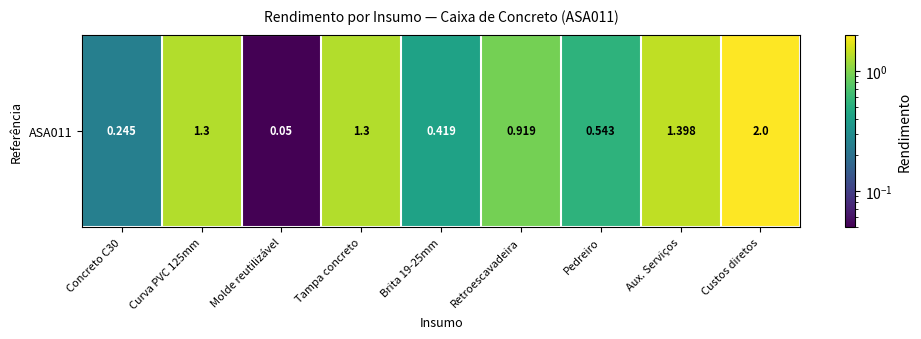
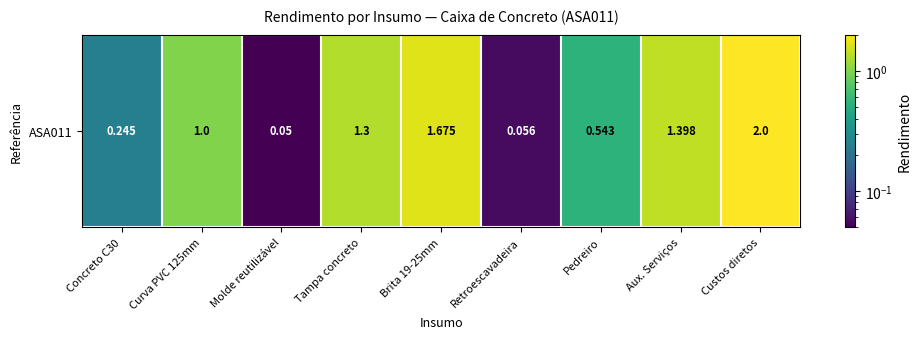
  {
    "ASA011": {
      "Concreto C30": 0.245,
-     "Curva PVC 125mm": 1.3,
+     "Curva PVC 125mm": 1.0,
      "Molde reutilizável": 0.05,
      "Tampa concreto": 1.3,
-     "Brita 19-25mm": 0.419,
-     "Retroescavadeira": 0.919,
+     "Brita 19-25mm": 1.675,
+     "Retroescavadeira": 0.056,
      "Pedreiro": 0.543,
      "Aux. Serviços": 1.398,
      "Custos diretos": 2.0
    }
  }
